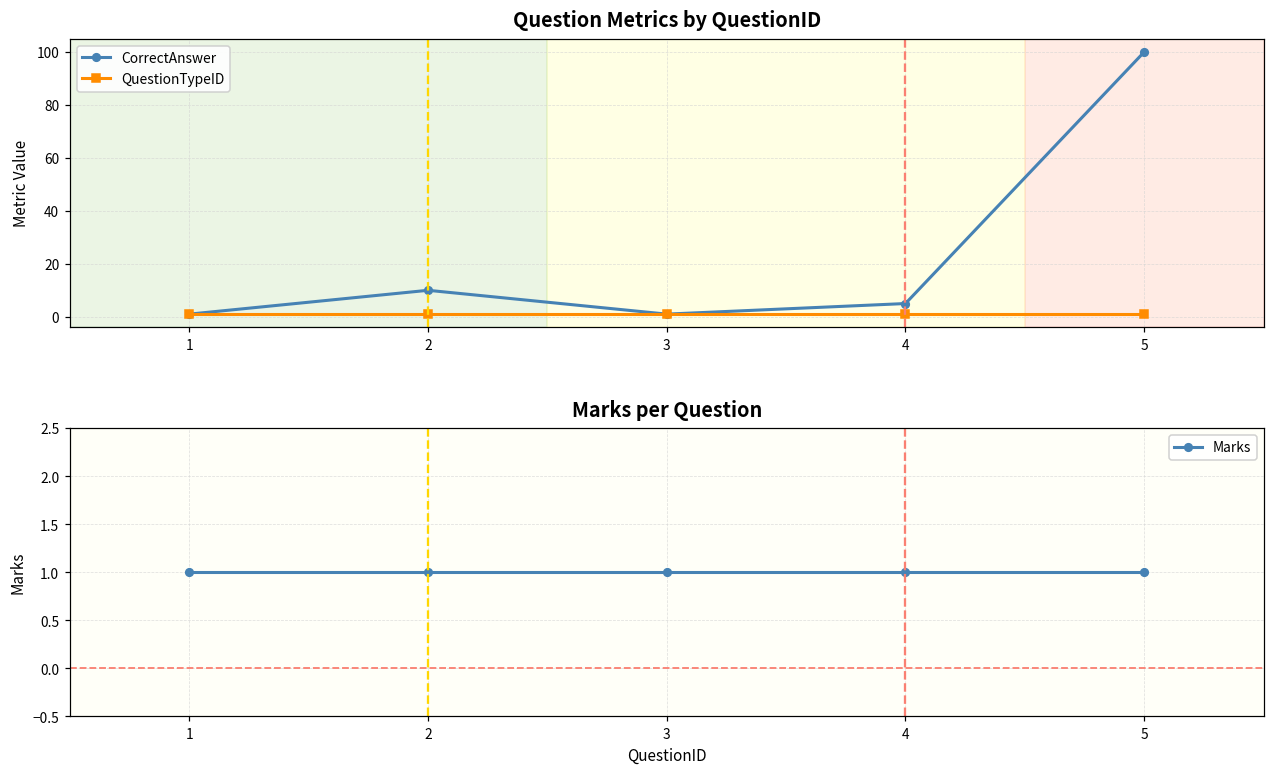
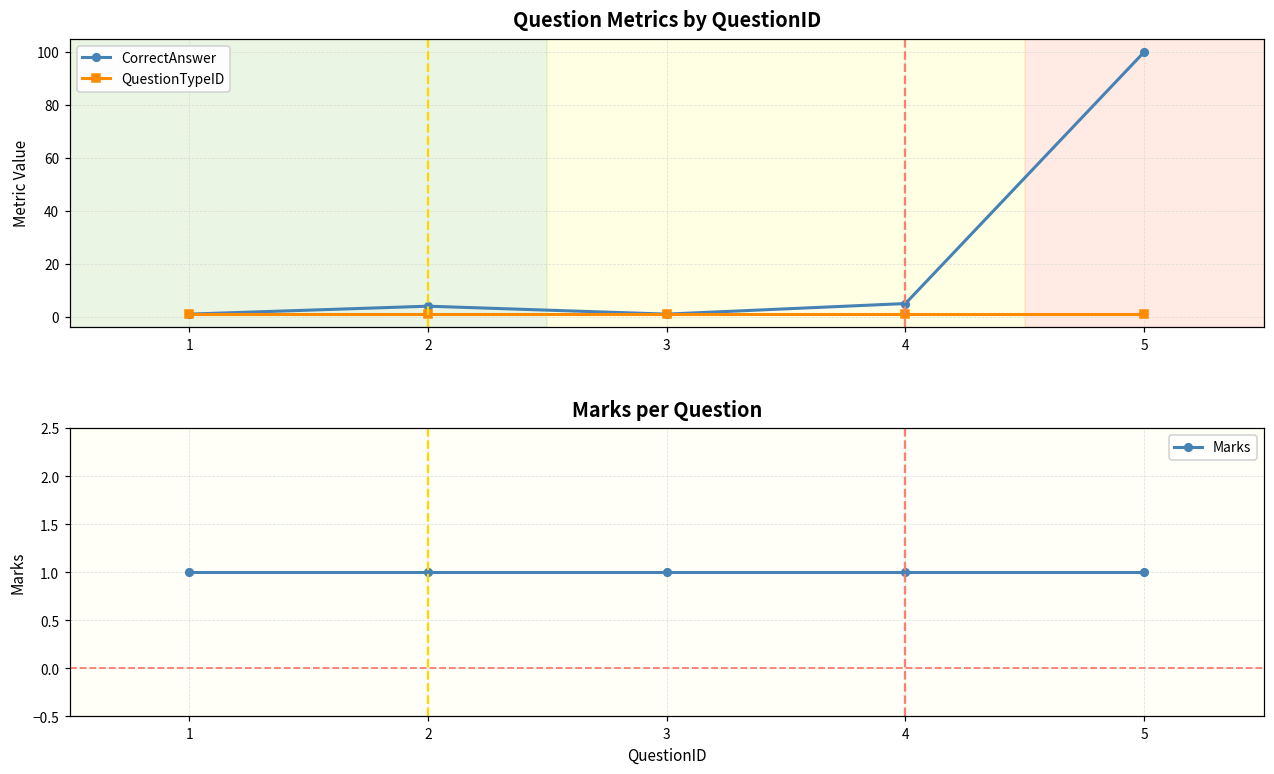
  {
    "Question Metrics by QuestionID": {
      "CorrectAnswer": {
-       "2": 10,
+       "2": 4,
        "4": 5,
        "5": 100
      },
      "QuestionTypeID": {
        "2": 1,
        "4": 1,
        "5": 1
      }
    },
    "Marks per Question": {
      "1": 1.0,
      "2": 1.0,
      "3": 1.0,
      "4": 1.0,
      "5": 1.0
    }
  }
